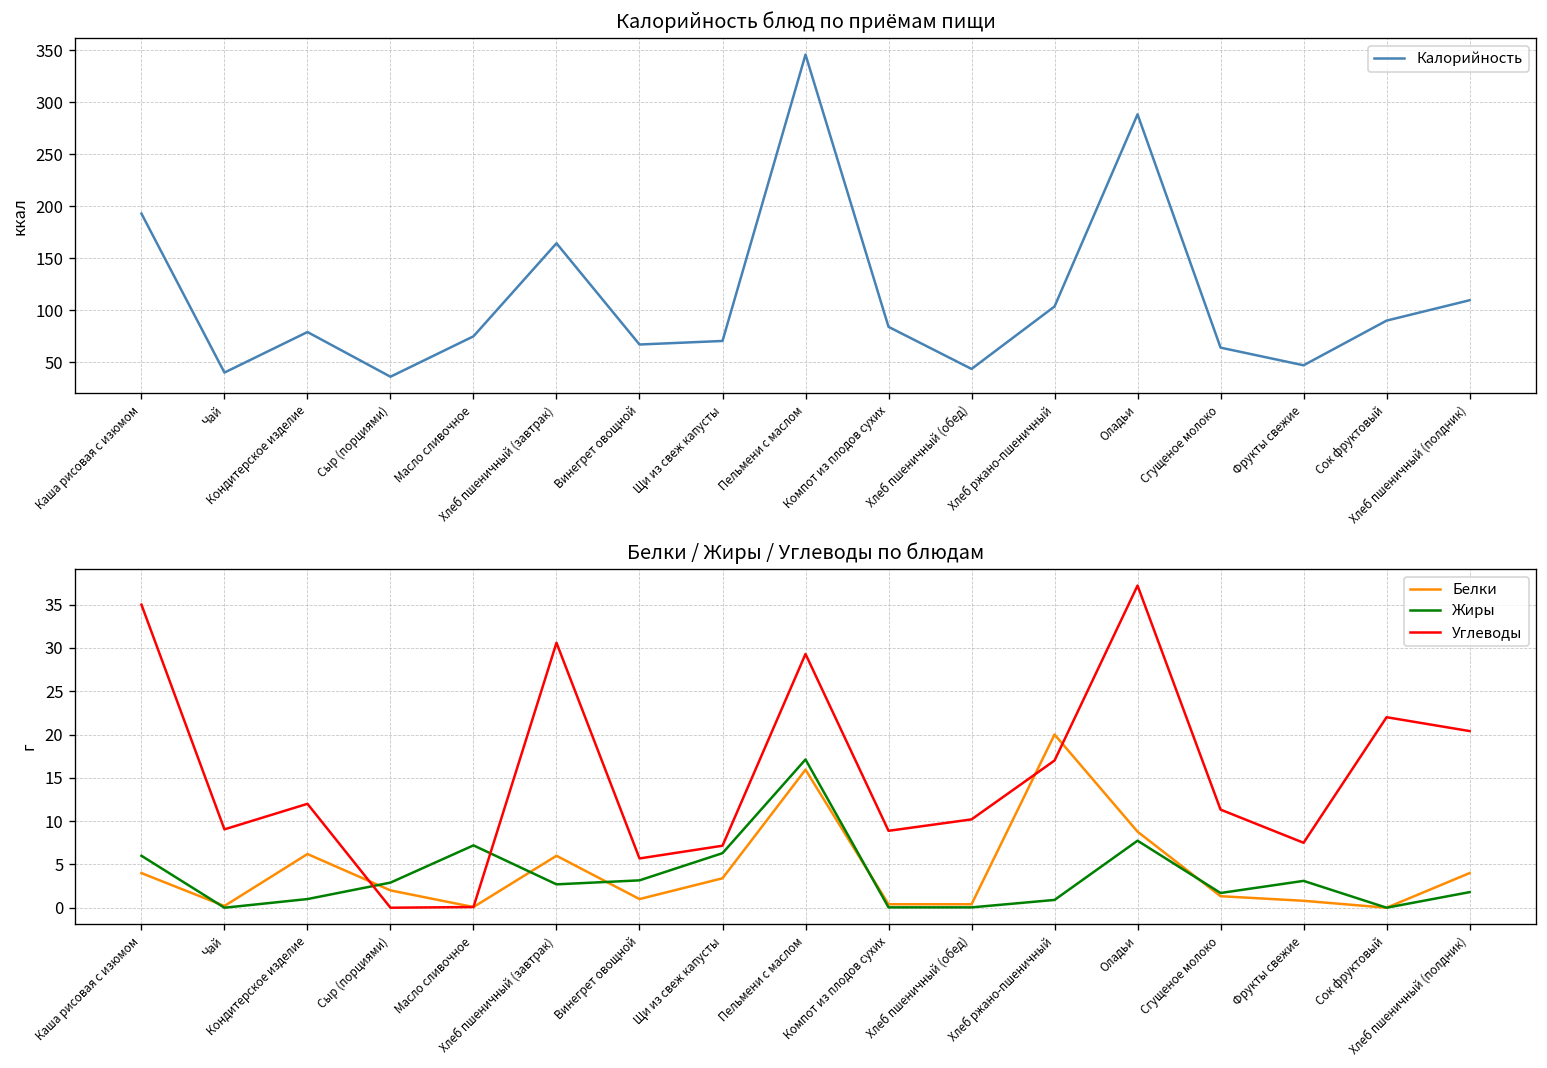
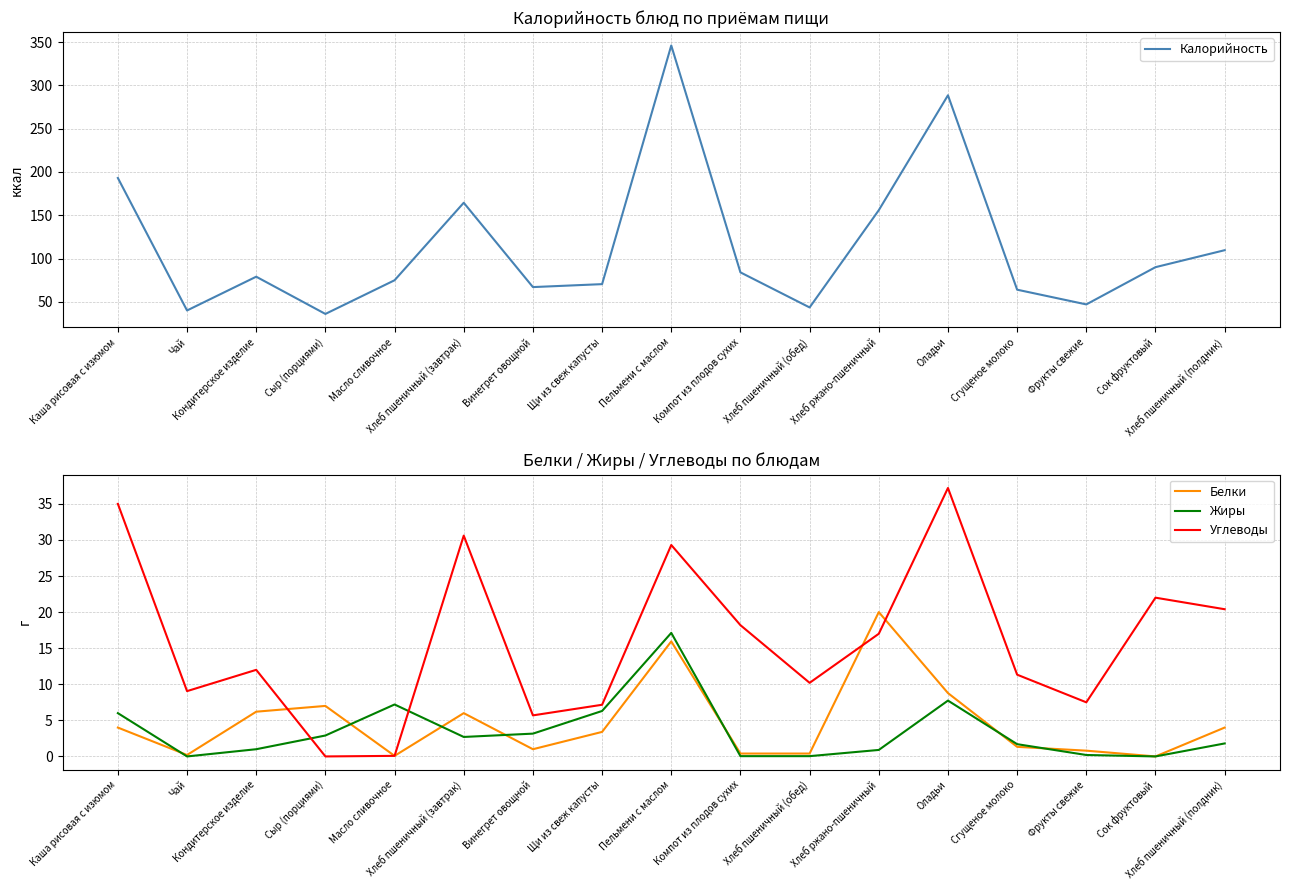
  {
    "Калорийность блюд по приёмам пищи": {
      "Каша рисовая с изюмом": 190,
      "Чай": 40,
      "Кондитерское изделие": 80,
      "Сыр (порциями)": 40,
      "Масло сливочное": 70,
      "Хлеб пшеничный (завтрак)": 160,
      "Винегрет овощной": 70,
      "Щи из свеж капусты": 70,
      "Пельмени с маслом": 350,
      "Компот из плодов сухих": 80,
      "Хлеб пшеничный (обед)": 40,
-     "Хлеб ржано-пшеничный": 100,
+     "Хлеб ржано-пшеничный": 160,
      "Оладьи": 290,
      "Сгущеное молоко": 60,
      "Фрукты свежие": 50,
      "Сок фруктовый": 90,
      "Хлеб пшеничный (полдник)": 110
    },
    "Белки / Жиры / Углеводы по блюдам": {
      "Белки": {
        "Каша рисовая с изюмом": 4,
        "Кондитерское изделие": 6,
-       "Сыр (порциями)": 2,
+       "Сыр (порциями)": 7,
        "Хлеб пшеничный (завтрак)": 6,
        "Винегрет овощной": 1,
        "Щи из свеж капусты": 3,
        "Пельмени с маслом": 16,
        "Компот из плодов сухих": 0,
        "Хлеб пшеничный (обед)": 0,
        "Хлеб ржано-пшеничный": 20,
        "Оладьи": 9,
        "Сгущеное молоко": 1,
        "Фрукты свежие": 1,
        "Хлеб пшеничный (полдник)": 4
      },
      "Жиры": {
        "Каша рисовая с изюмом": 6,
        "Кондитерское изделие": 1,
        "Сыр (порциями)": 3,
        "Масло сливочное": 7,
        "Хлеб пшеничный (завтрак)": 3,
        "Винегрет овощной": 3,
        "Щи из свеж капусты": 6,
        "Пельмени с маслом": 17,
        "Компот из плодов сухих": 0,
        "Хлеб пшеничный (обед)": 0,
        "Хлеб ржано-пшеничный": 1,
        "Оладьи": 8,
        "Сгущеное молоко": 2,
-       "Фрукты свежие": 3,
+       "Фрукты свежие": 0,
        "Хлеб пшеничный (полдник)": 2
      },
      "Углеводы": {
        "Каша рисовая с изюмом": 35,
        "Чай": 9,
        "Кондитерское изделие": 12,
        "Сыр (порциями)": 0,
        "Хлеб пшеничный (завтрак)": 31,
        "Винегрет овощной": 6,
        "Щи из свеж капусты": 7,
        "Пельмени с маслом": 29,
-       "Компот из плодов сухих": 9,
+       "Компот из плодов сухих": 18,
        "Хлеб пшеничный (обед)": 10,
        "Хлеб ржано-пшеничный": 17,
        "Оладьи": 37,
        "Сгущеное молоко": 11,
        "Фрукты свежие": 8,
        "Сок фруктовый": 22,
        "Хлеб пшеничный (полдник)": 20
      }
    }
  }
